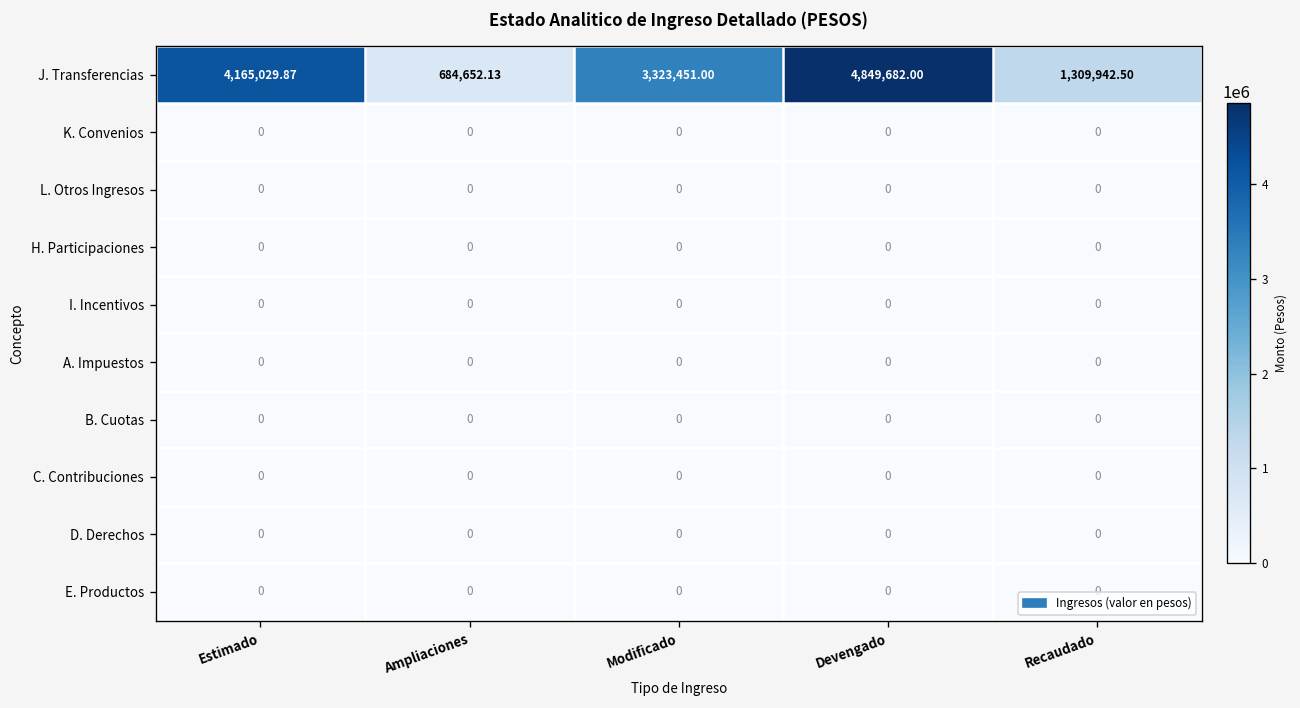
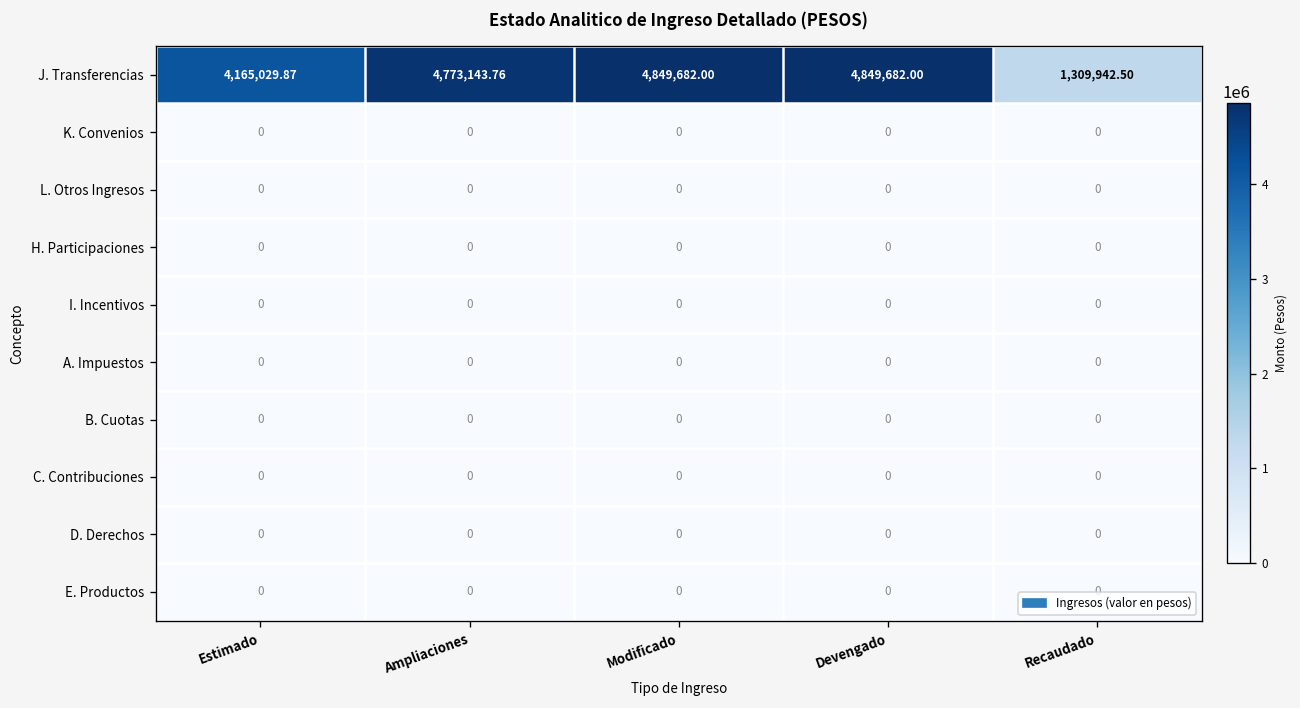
  {
    "J. Transferencias": {
      "Estimado": "4,165,029.87",
-     "Ampliaciones": "684,652.13",
-     "Modificado": "3,323,451.00",
+     "Ampliaciones": "4,773,143.76",
+     "Modificado": "4,849,682.00",
      "Devengado": "4,849,682.00",
      "Recaudado": "1,309,942.50"
    },
    "K. Convenios": {
      "Estimado": "0",
      "Ampliaciones": "0",
      "Modificado": "0",
      "Devengado": "0",
      "Recaudado": "0"
    },
    "L. Otros Ingresos": {
      "Estimado": "0",
      "Ampliaciones": "0",
      "Modificado": "0",
      "Devengado": "0",
      "Recaudado": "0"
    },
    "H. Participaciones": {
      "Estimado": "0",
      "Ampliaciones": "0",
      "Modificado": "0",
      "Devengado": "0",
      "Recaudado": "0"
    },
    "I. Incentivos": {
      "Estimado": "0",
      "Ampliaciones": "0",
      "Modificado": "0",
      "Devengado": "0",
      "Recaudado": "0"
    },
    "A. Impuestos": {
      "Estimado": "0",
      "Ampliaciones": "0",
      "Modificado": "0",
      "Devengado": "0",
      "Recaudado": "0"
    },
    "B. Cuotas": {
      "Estimado": "0",
      "Ampliaciones": "0",
      "Modificado": "0",
      "Devengado": "0",
      "Recaudado": "0"
    },
    "C. Contribuciones": {
      "Estimado": "0",
      "Ampliaciones": "0",
      "Modificado": "0",
      "Devengado": "0",
      "Recaudado": "0"
    },
    "D. Derechos": {
      "Estimado": "0",
      "Ampliaciones": "0",
      "Modificado": "0",
      "Devengado": "0",
      "Recaudado": "0"
    },
    "E. Productos": {
      "Estimado": "0",
      "Ampliaciones": "0",
      "Modificado": "0",
      "Devengado": "0"
    }
  }
